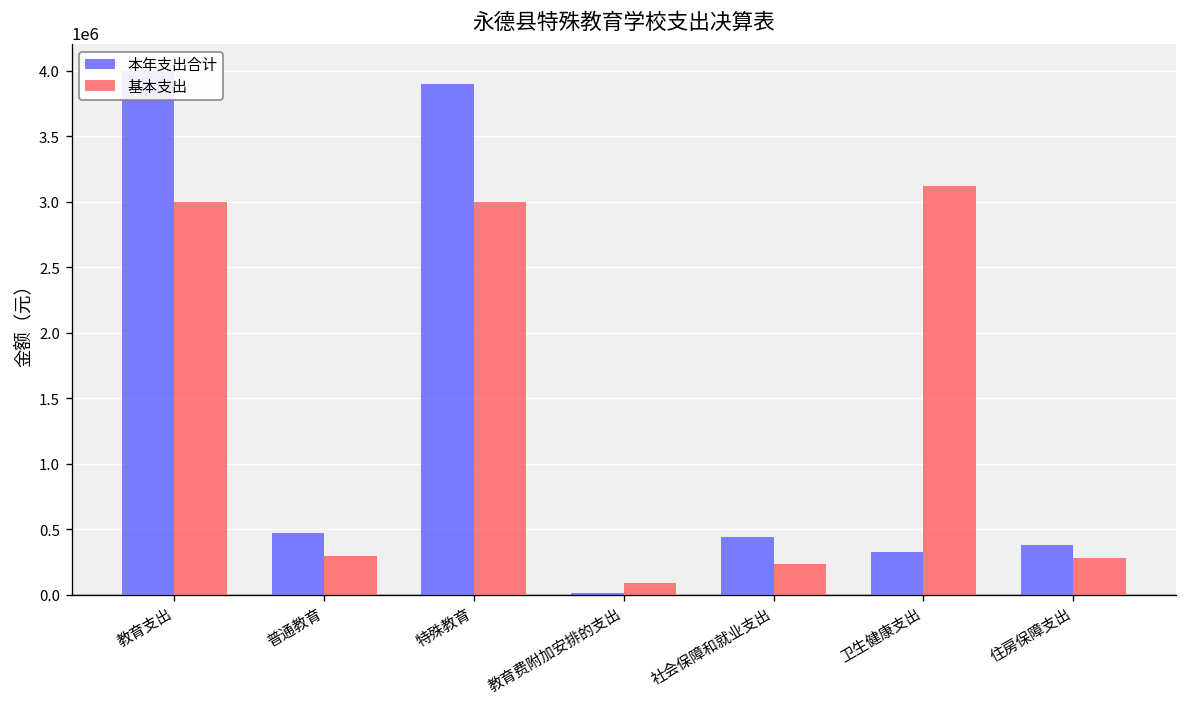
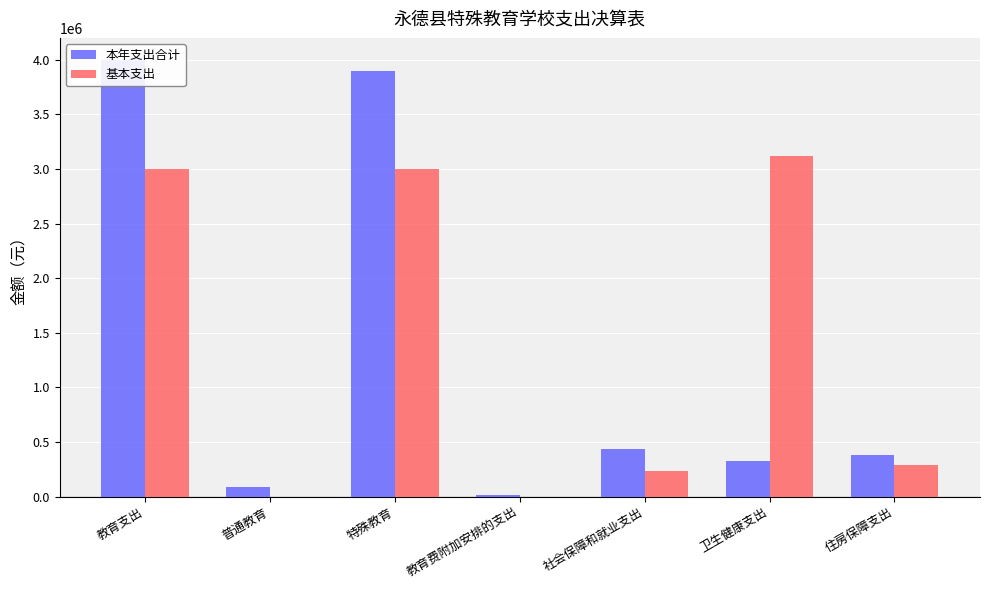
  {
    "本年支出合计": {
-     "普通教育": 470000,
+     "普通教育": 90000,
      "特殊教育": 3900000,
      "社会保障和就业支出": 440000,
      "卫生健康支出": 330000,
      "住房保障支出": 380000
    },
    "基本支出": {
      "教育支出": 3000000,
-     "普通教育": 290000,
+     "普通教育": 0,
      "特殊教育": 3000000,
-     "教育费附加安排的支出": 90000,
+     "教育费附加安排的支出": 0,
      "社会保障和就业支出": 230000,
      "卫生健康支出": 3120000,
      "住房保障支出": 280000
    }
  }
